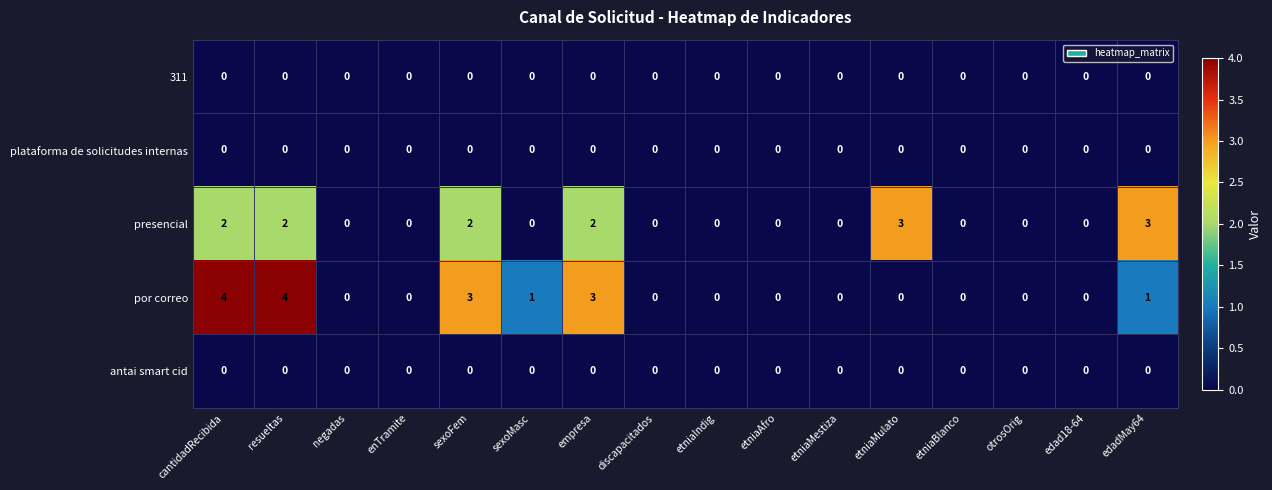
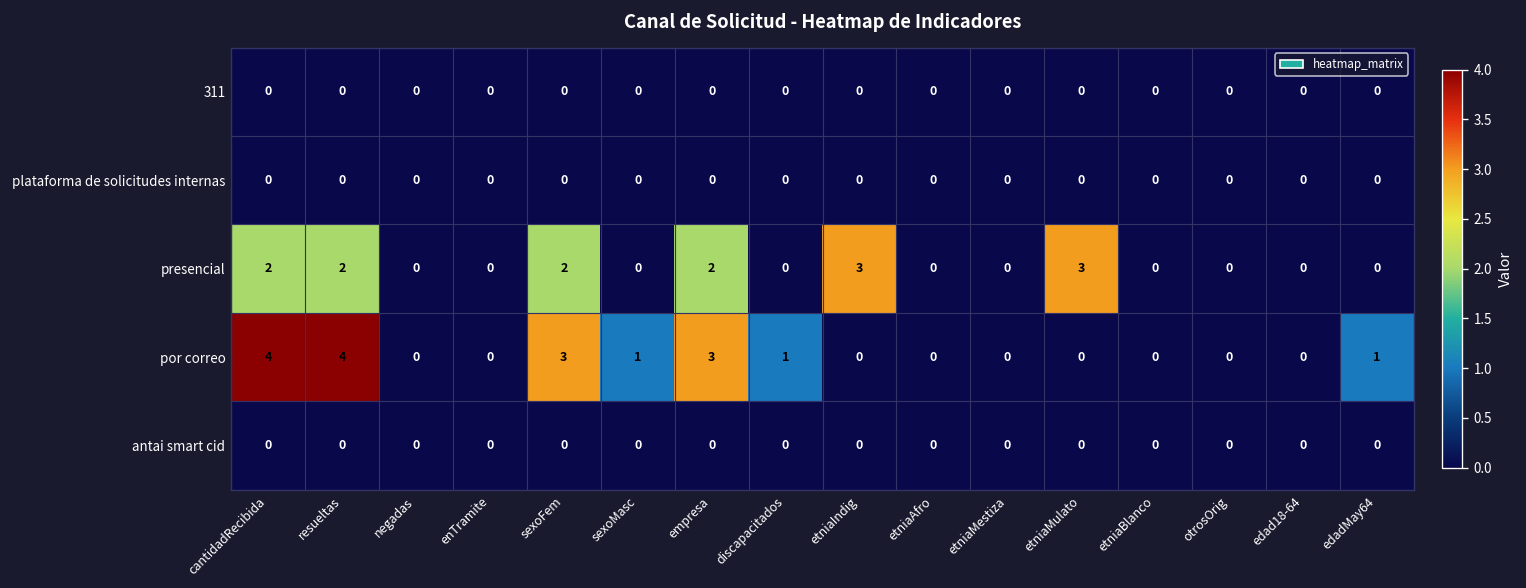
  {
    "311": {
      "cantidadRecibida": 0,
      "resueltas": 0,
      "negadas": 0,
      "enTramite": 0,
      "sexoFem": 0,
      "sexoMasc": 0,
      "empresa": 0,
      "discapacitados": 0,
      "etniaIndig": 0,
      "etniaAfro": 0,
      "etniaMestiza": 0,
      "etniaMulato": 0,
      "etniaBlanco": 0,
      "otrosOrig": 0,
      "edad18-64": 0,
      "edadMay64": 0
    },
    "plataforma de solicitudes internas": {
      "cantidadRecibida": 0,
      "resueltas": 0,
      "negadas": 0,
      "enTramite": 0,
      "sexoFem": 0,
      "sexoMasc": 0,
      "empresa": 0,
      "discapacitados": 0,
      "etniaIndig": 0,
      "etniaAfro": 0,
      "etniaMestiza": 0,
      "etniaMulato": 0,
      "etniaBlanco": 0,
      "otrosOrig": 0,
      "edad18-64": 0,
      "edadMay64": 0
    },
    "presencial": {
      "cantidadRecibida": 2,
      "resueltas": 2,
      "negadas": 0,
      "enTramite": 0,
      "sexoFem": 2,
      "sexoMasc": 0,
      "empresa": 2,
      "discapacitados": 0,
-     "etniaIndig": 0,
+     "etniaIndig": 3,
      "etniaAfro": 0,
      "etniaMestiza": 0,
      "etniaMulato": 3,
      "etniaBlanco": 0,
      "otrosOrig": 0,
      "edad18-64": 0,
-     "edadMay64": 3
+     "edadMay64": 0
    },
    "por correo": {
      "cantidadRecibida": 4,
      "resueltas": 4,
      "negadas": 0,
      "enTramite": 0,
      "sexoFem": 3,
      "sexoMasc": 1,
      "empresa": 3,
-     "discapacitados": 0,
+     "discapacitados": 1,
      "etniaIndig": 0,
      "etniaAfro": 0,
      "etniaMestiza": 0,
      "etniaMulato": 0,
      "etniaBlanco": 0,
      "otrosOrig": 0,
      "edad18-64": 0,
      "edadMay64": 1
    },
    "antai smart cid": {
      "cantidadRecibida": 0,
      "resueltas": 0,
      "negadas": 0,
      "enTramite": 0,
      "sexoFem": 0,
      "sexoMasc": 0,
      "empresa": 0,
      "discapacitados": 0,
      "etniaIndig": 0,
      "etniaAfro": 0,
      "etniaMestiza": 0,
      "etniaMulato": 0,
      "etniaBlanco": 0,
      "otrosOrig": 0,
      "edad18-64": 0,
      "edadMay64": 0
    }
  }
